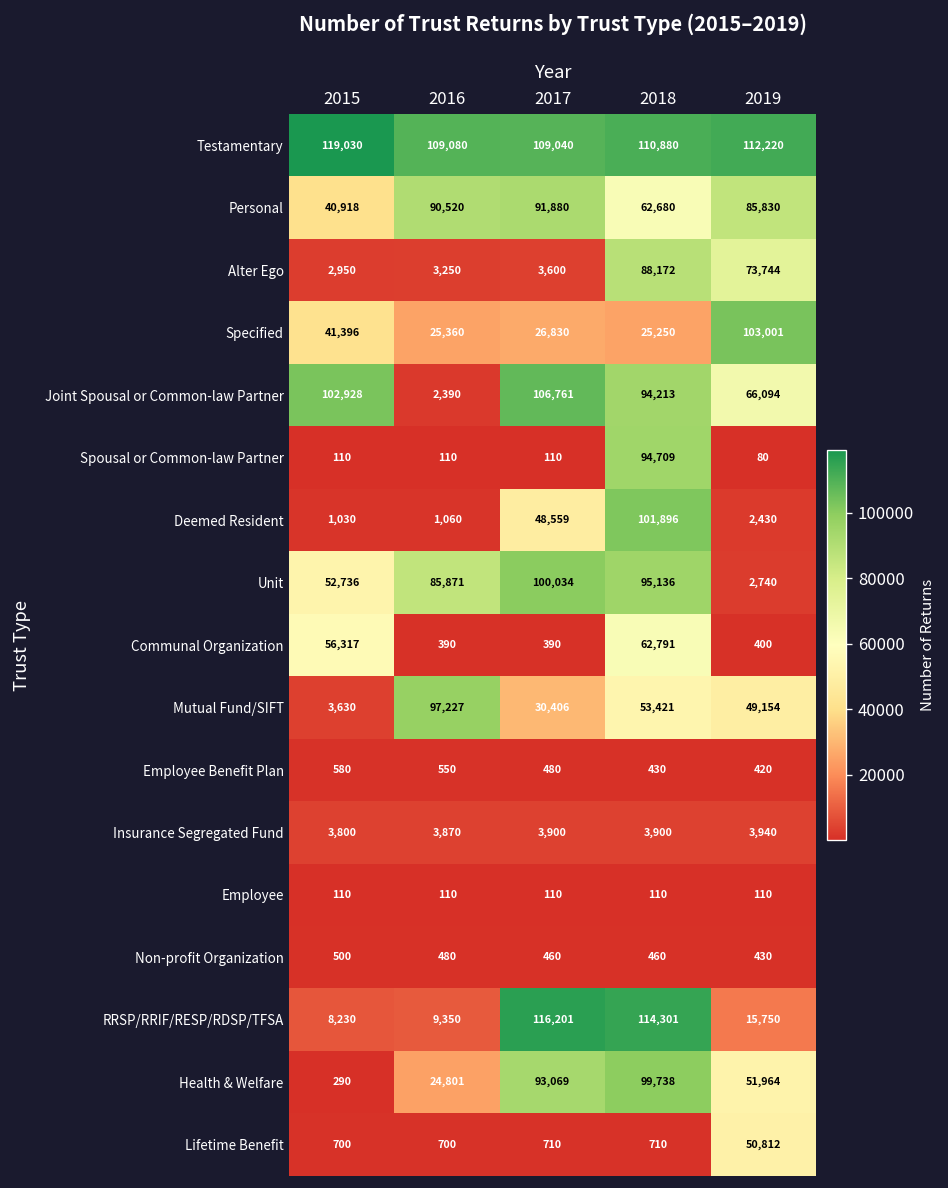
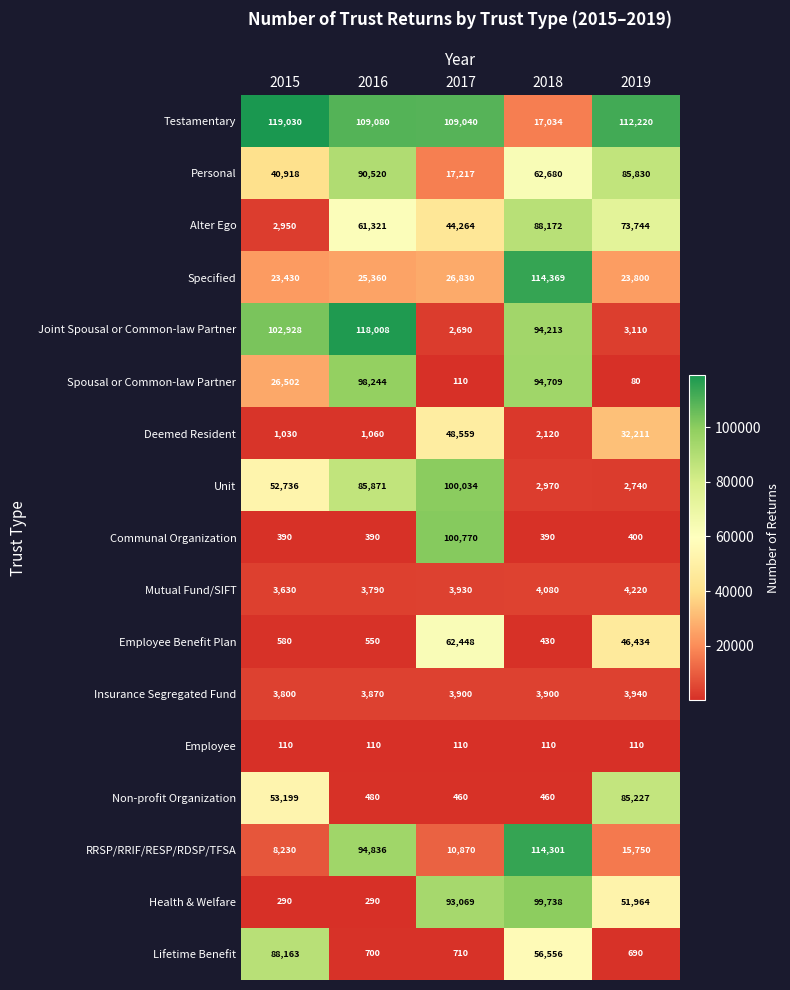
  {
    "Testamentary": {
      "2015": "119,030",
      "2016": "109,080",
      "2017": "109,040",
-     "2018": "110,880",
+     "2018": "17,034",
      "2019": "112,220"
    },
    "Personal": {
      "2015": "40,918",
      "2016": "90,520",
-     "2017": "91,880",
+     "2017": "17,217",
      "2018": "62,680",
      "2019": "85,830"
    },
    "Alter Ego": {
      "2015": "2,950",
-     "2016": "3,250",
-     "2017": "3,600",
+     "2016": "61,321",
+     "2017": "44,264",
      "2018": "88,172",
      "2019": "73,744"
    },
    "Specified": {
-     "2015": "41,396",
+     "2015": "23,430",
      "2016": "25,360",
      "2017": "26,830",
-     "2018": "25,250",
-     "2019": "103,001"
+     "2018": "114,369",
+     "2019": "23,800"
    },
    "Joint Spousal or Common-law Partner": {
      "2015": "102,928",
-     "2016": "2,390",
-     "2017": "106,761",
+     "2016": "118,008",
+     "2017": "2,690",
      "2018": "94,213",
-     "2019": "66,094"
+     "2019": "3,110"
    },
    "Spousal or Common-law Partner": {
-     "2015": "110",
-     "2016": "110",
+     "2015": "26,502",
+     "2016": "98,244",
      "2017": "110",
      "2018": "94,709",
      "2019": "80"
    },
    "Deemed Resident": {
      "2015": "1,030",
      "2016": "1,060",
      "2017": "48,559",
-     "2018": "101,896",
-     "2019": "2,430"
+     "2018": "2,120",
+     "2019": "32,211"
    },
    "Unit": {
      "2015": "52,736",
      "2016": "85,871",
      "2017": "100,034",
-     "2018": "95,136",
+     "2018": "2,970",
      "2019": "2,740"
    },
    "Communal Organization": {
-     "2015": "56,317",
+     "2015": "390",
      "2016": "390",
-     "2017": "390",
-     "2018": "62,791",
+     "2017": "100,770",
+     "2018": "390",
      "2019": "400"
    },
    "Mutual Fund/SIFT": {
      "2015": "3,630",
-     "2016": "97,227",
-     "2017": "30,406",
-     "2018": "53,421",
-     "2019": "49,154"
+     "2016": "3,790",
+     "2017": "3,930",
+     "2018": "4,080",
+     "2019": "4,220"
    },
    "Employee Benefit Plan": {
      "2015": "580",
      "2016": "550",
-     "2017": "480",
+     "2017": "62,448",
      "2018": "430",
-     "2019": "420"
+     "2019": "46,434"
    },
    "Insurance Segregated Fund": {
      "2015": "3,800",
      "2016": "3,870",
      "2017": "3,900",
      "2018": "3,900",
      "2019": "3,940"
    },
    "Employee": {
      "2015": "110",
      "2016": "110",
      "2017": "110",
      "2018": "110",
      "2019": "110"
    },
    "Non-profit Organization": {
-     "2015": "500",
+     "2015": "53,199",
      "2016": "480",
      "2017": "460",
      "2018": "460",
-     "2019": "430"
+     "2019": "85,227"
    },
    "RRSP/RRIF/RESP/RDSP/TFSA": {
      "2015": "8,230",
-     "2016": "9,350",
-     "2017": "116,201",
+     "2016": "94,836",
+     "2017": "10,870",
      "2018": "114,301",
      "2019": "15,750"
    },
    "Health & Welfare": {
      "2015": "290",
-     "2016": "24,801",
+     "2016": "290",
      "2017": "93,069",
      "2018": "99,738",
      "2019": "51,964"
    },
    "Lifetime Benefit": {
-     "2015": "700",
+     "2015": "88,163",
      "2016": "700",
      "2017": "710",
-     "2018": "710",
-     "2019": "50,812"
+     "2018": "56,556",
+     "2019": "690"
    }
  }
